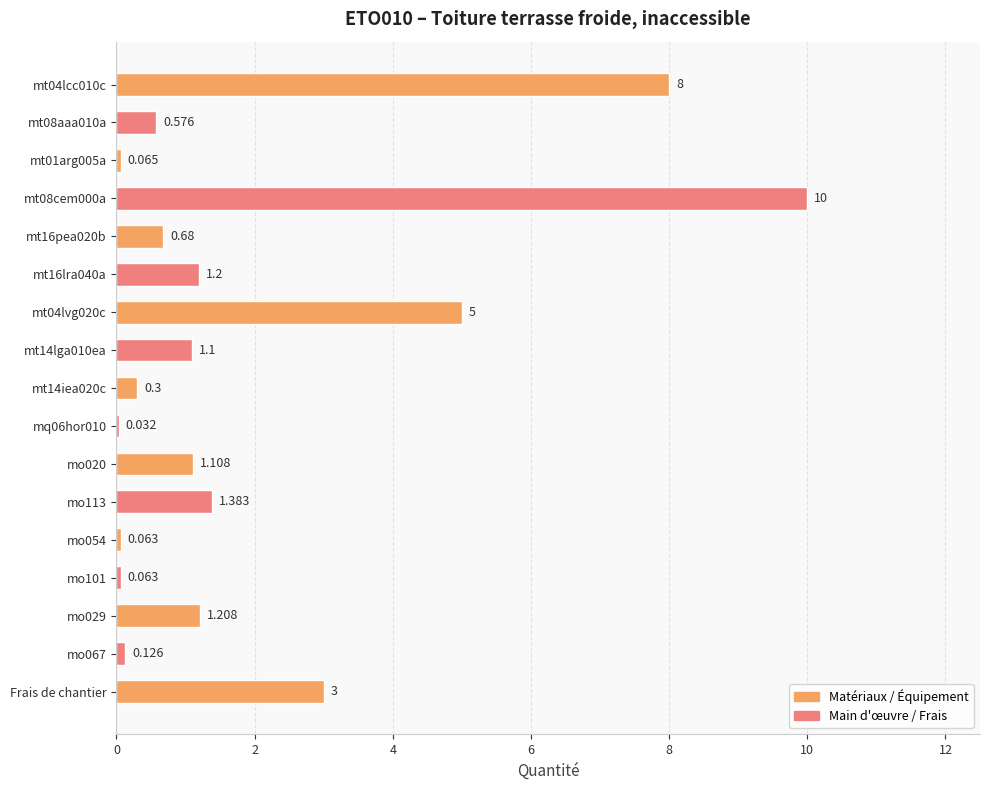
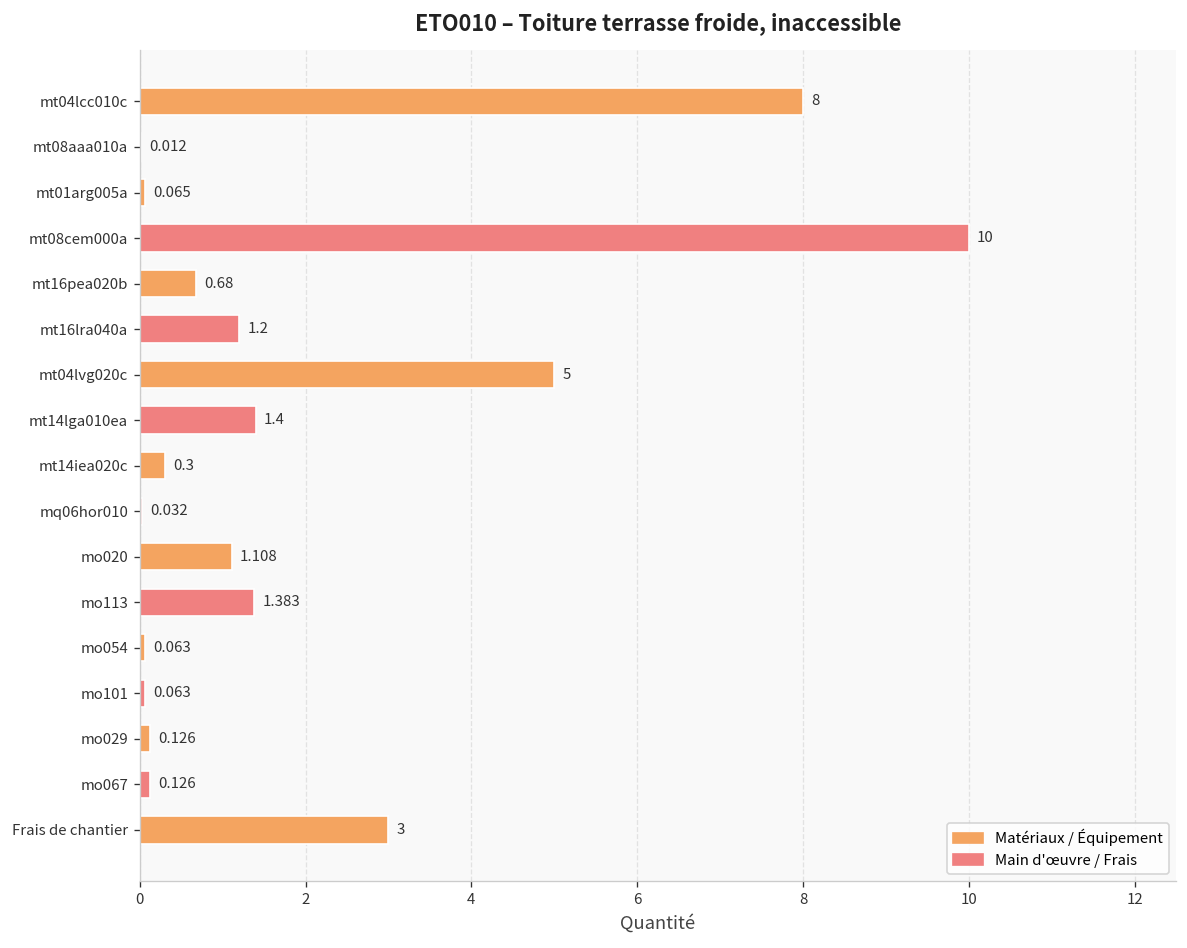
  {
    "mt04lcc010c": 8,
-   "mt08aaa010a": 0.576,
+   "mt08aaa010a": 0.012,
    "mt01arg005a": 0.065,
    "mt08cem000a": 10,
    "mt16pea020b": 0.68,
    "mt16lra040a": 1.2,
    "mt04lvg020c": 5,
-   "mt14lga010ea": 1.1,
+   "mt14lga010ea": 1.4,
    "mt14iea020c": 0.3,
    "mq06hor010": 0.032,
    "mo020": 1.108,
    "mo113": 1.383,
    "mo054": 0.063,
    "mo101": 0.063,
-   "mo029": 1.208,
+   "mo029": 0.126,
    "mo067": 0.126,
    "Frais de chantier": 3
  }
